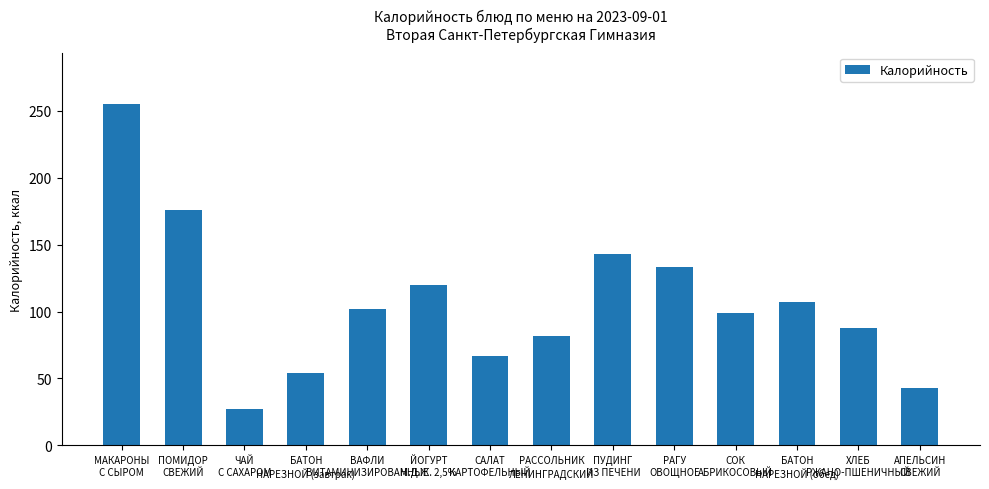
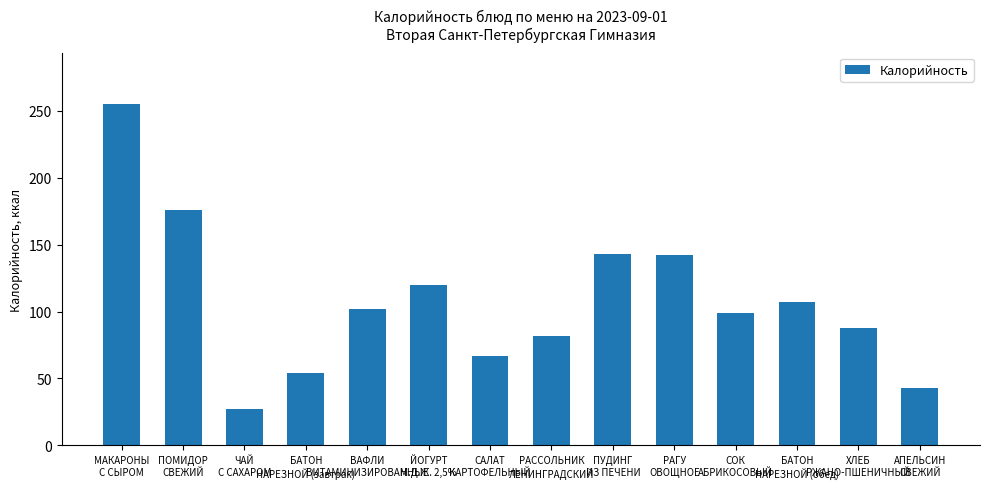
  {
    "МАКАРОНЫ С СЫРОМ": 255,
    "ПОМИДОР СВЕЖИЙ": 176,
-   "РАГУ ОВОЩНОЕ": 133
+   "РАГУ ОВОЩНОЕ": 142
  }
